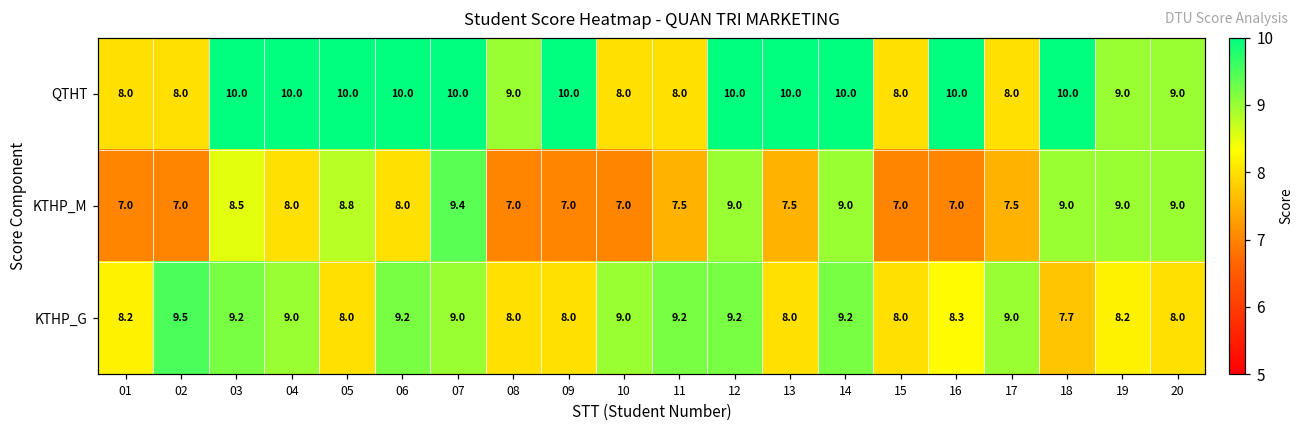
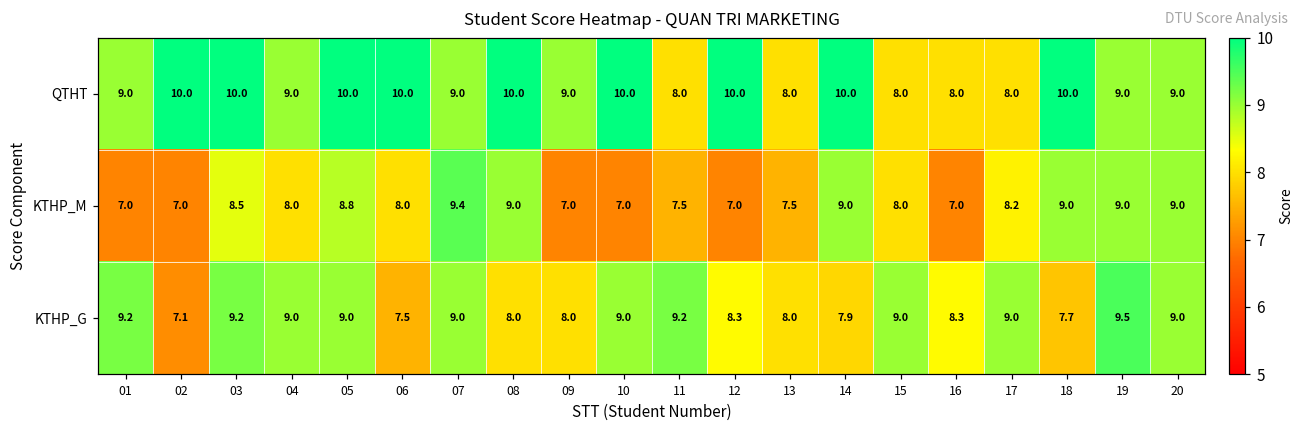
  {
    "QTHT": {
-     "01": 8.0,
-     "02": 8.0,
+     "01": 9.0,
+     "02": 10.0,
      "03": 10.0,
-     "04": 10.0,
+     "04": 9.0,
      "05": 10.0,
      "06": 10.0,
-     "07": 10.0,
-     "08": 9.0,
-     "09": 10.0,
-     "10": 8.0,
+     "07": 9.0,
+     "08": 10.0,
+     "09": 9.0,
+     "10": 10.0,
      "11": 8.0,
      "12": 10.0,
-     "13": 10.0,
+     "13": 8.0,
      "14": 10.0,
      "15": 8.0,
-     "16": 10.0,
+     "16": 8.0,
      "17": 8.0,
      "18": 10.0,
      "19": 9.0,
      "20": 9.0
    },
    "KTHP_M": {
      "01": 7.0,
      "02": 7.0,
      "03": 8.5,
      "04": 8.0,
      "05": 8.8,
      "06": 8.0,
      "07": 9.4,
-     "08": 7.0,
+     "08": 9.0,
      "09": 7.0,
      "10": 7.0,
      "11": 7.5,
-     "12": 9.0,
+     "12": 7.0,
      "13": 7.5,
      "14": 9.0,
-     "15": 7.0,
+     "15": 8.0,
      "16": 7.0,
-     "17": 7.5,
+     "17": 8.2,
      "18": 9.0,
      "19": 9.0,
      "20": 9.0
    },
    "KTHP_G": {
-     "01": 8.2,
-     "02": 9.5,
+     "01": 9.2,
+     "02": 7.1,
      "03": 9.2,
      "04": 9.0,
-     "05": 8.0,
-     "06": 9.2,
+     "05": 9.0,
+     "06": 7.5,
      "07": 9.0,
      "08": 8.0,
      "09": 8.0,
      "10": 9.0,
      "11": 9.2,
-     "12": 9.2,
+     "12": 8.3,
      "13": 8.0,
-     "14": 9.2,
-     "15": 8.0,
+     "14": 7.9,
+     "15": 9.0,
      "16": 8.3,
      "17": 9.0,
      "18": 7.7,
-     "19": 8.2,
-     "20": 8.0
+     "19": 9.5,
+     "20": 9.0
    }
  }
